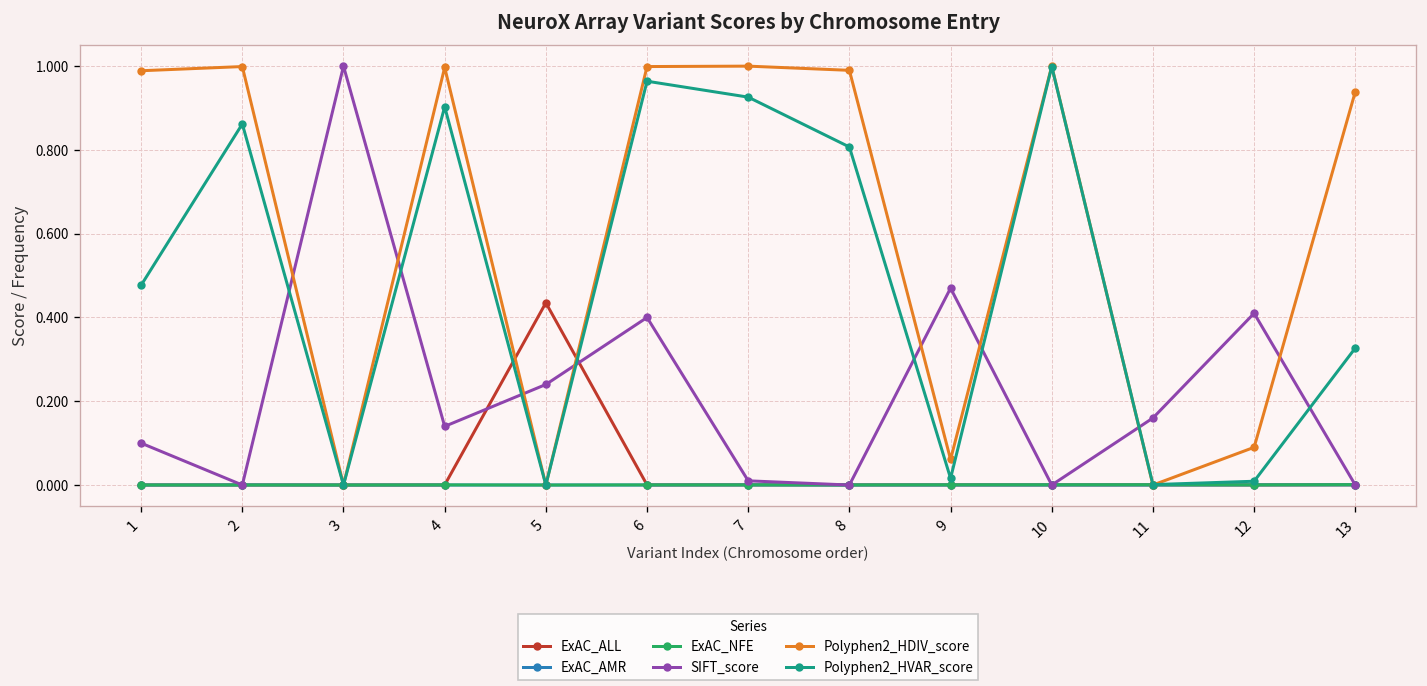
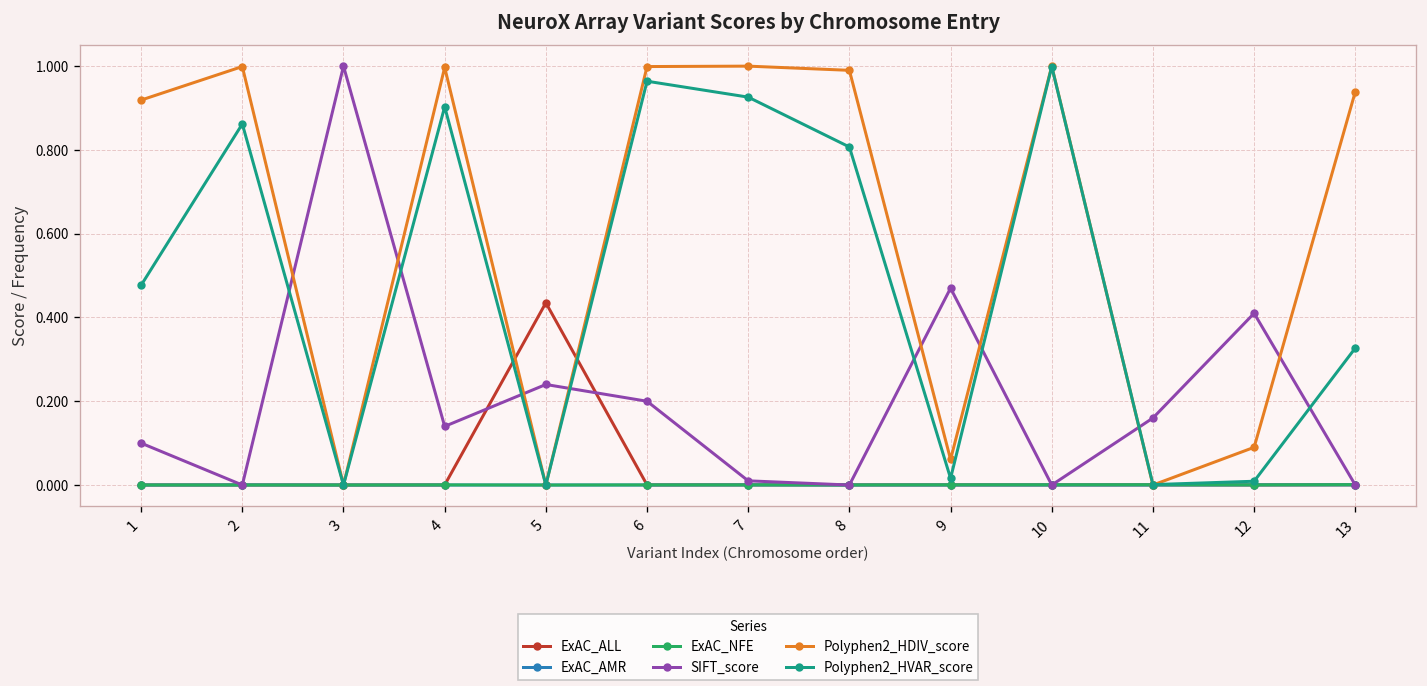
  {
    "ExAC_ALL": {
      "5": 0.44
    },
    "SIFT_score": {
      "1": 0.1,
      "3": 1.0,
      "4": 0.14,
      "5": 0.24,
-     "6": 0.4,
+     "6": 0.2,
      "7": 0.01,
      "9": 0.47,
      "11": 0.16,
      "12": 0.41
    },
    "Polyphen2_HDIV_score": {
-     "1": 0.99,
+     "1": 0.92,
      "2": 1.00,
      "4": 1.00,
      "6": 1.00,
      "7": 1.00,
      "8": 0.99,
      "9": 0.06,
      "12": 0.09,
      "13": 0.94
    }
  }
